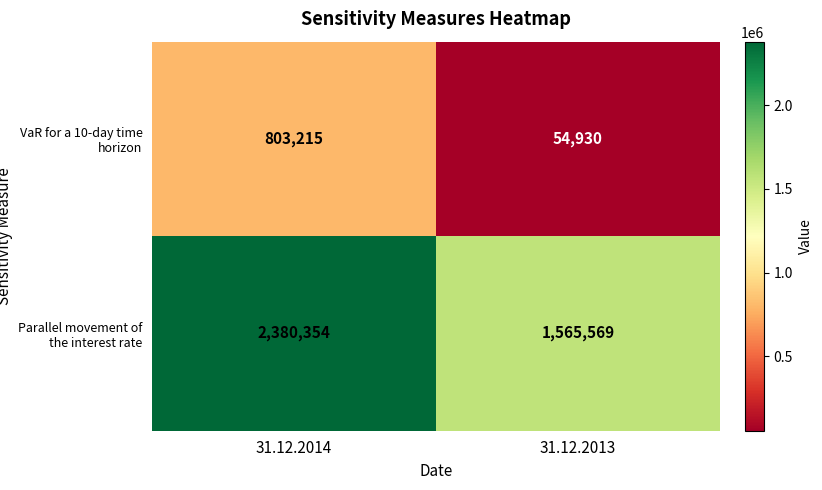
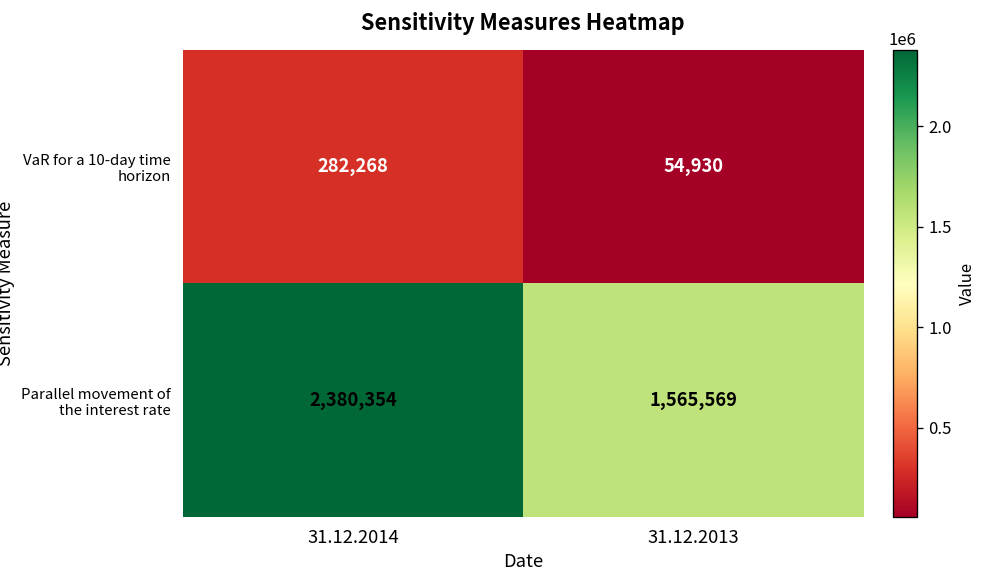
  {
    "VaR for a 10-day time horizon": {
-     "31.12.2014": "803,215",
+     "31.12.2014": "282,268",
      "31.12.2013": "54,930"
    },
    "Parallel movement of the interest rate": {
      "31.12.2014": "2,380,354",
      "31.12.2013": "1,565,569"
    }
  }
